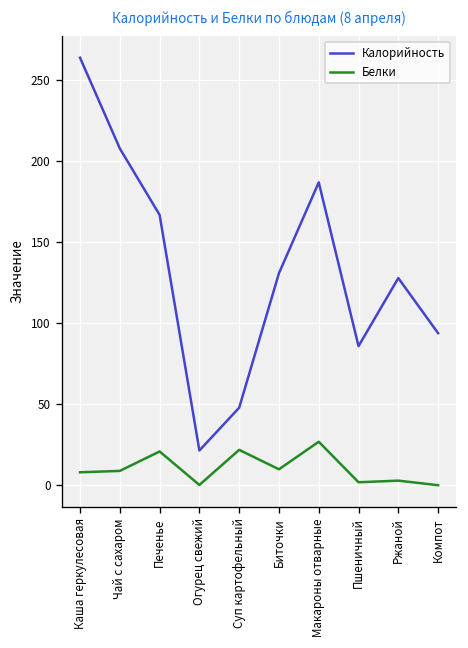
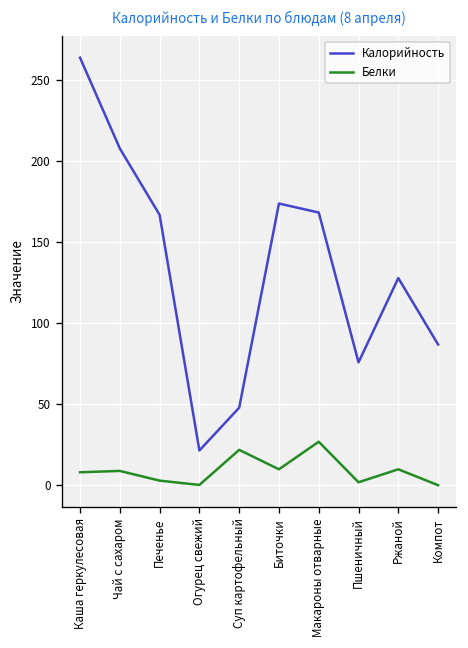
  {
    "Калорийность": {
      "Каша геркулесовая": 264,
      "Чай с сахаром": 208,
      "Печенье": 167,
      "Огурец свежий": 22,
      "Суп картофельный": 48,
-     "Биточки": 131,
-     "Макароны отварные": 187,
-     "Пшеничный": 86,
+     "Биточки": 174,
+     "Макароны отварные": 168,
+     "Пшеничный": 76,
      "Ржаной": 128,
-     "Компот": 94
+     "Компот": 87
    },
    "Белки": {
      "Каша геркулесовая": 8,
      "Чай с сахаром": 9,
-     "Печенье": 21,
+     "Печенье": 3,
      "Огурец свежий": 0,
      "Суп картофельный": 22,
      "Биточки": 10,
      "Макароны отварные": 27,
      "Пшеничный": 2,
-     "Ржаной": 3,
+     "Ржаной": 10,
      "Компот": 0
    }
  }
